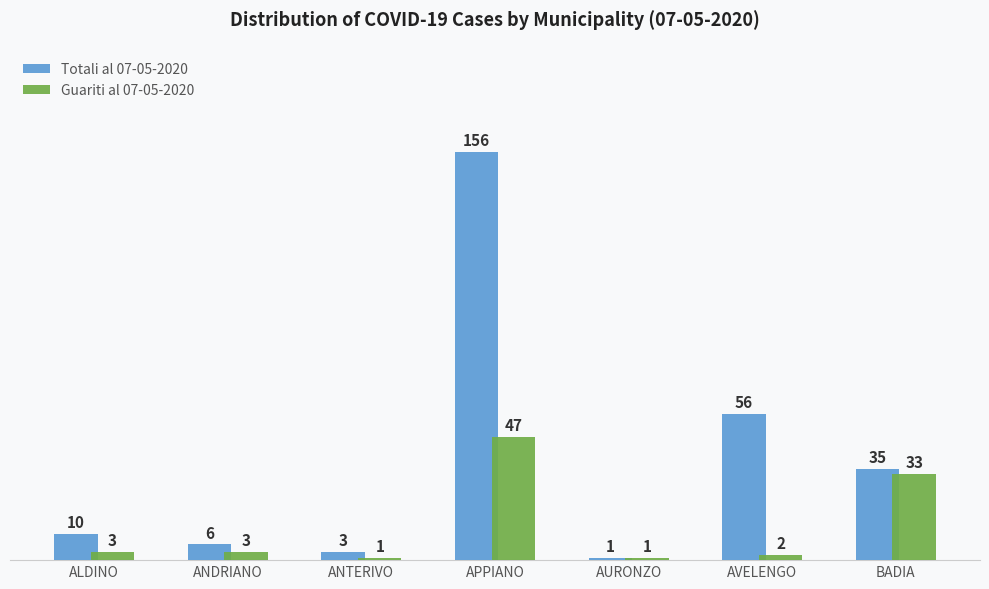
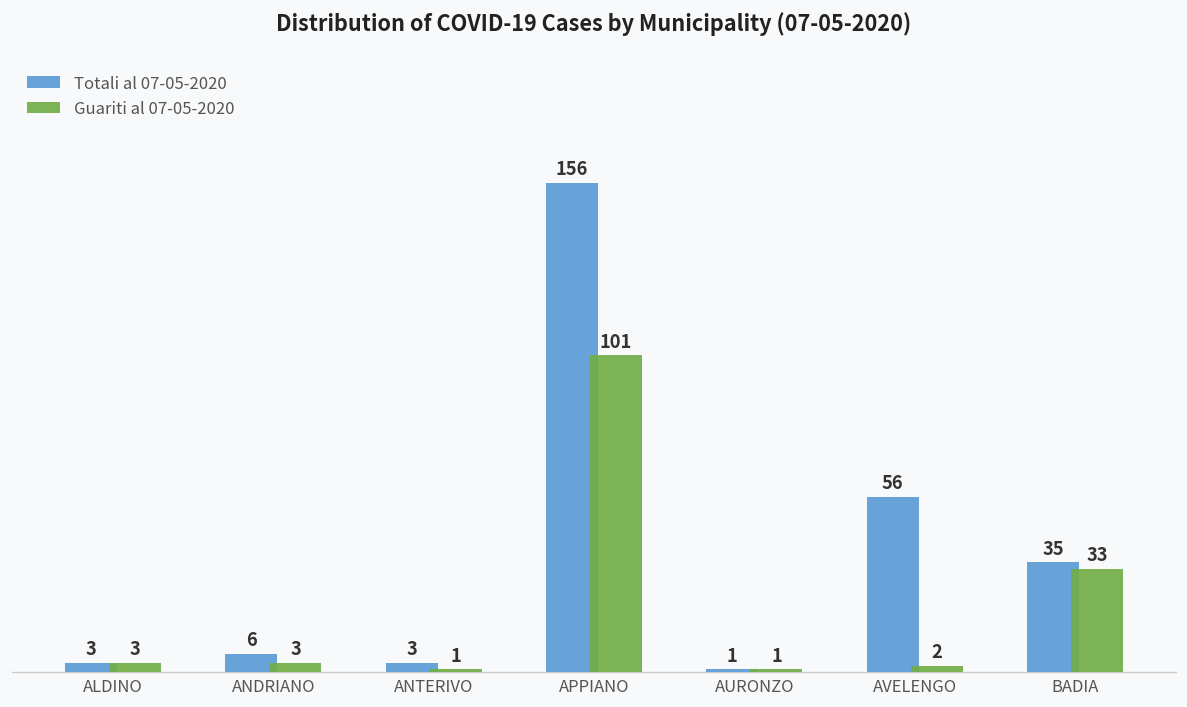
  {
    "Totali al 07-05-2020": {
-     "ALDINO": 10,
+     "ALDINO": 3,
      "ANDRIANO": 6,
      "ANTERIVO": 3,
      "APPIANO": 156,
      "AURONZO": 1,
      "AVELENGO": 56,
      "BADIA": 35
    },
    "Guariti al 07-05-2020": {
      "ALDINO": 3,
      "ANDRIANO": 3,
      "ANTERIVO": 1,
-     "APPIANO": 47,
+     "APPIANO": 101,
      "AURONZO": 1,
      "AVELENGO": 2,
      "BADIA": 33
    }
  }
